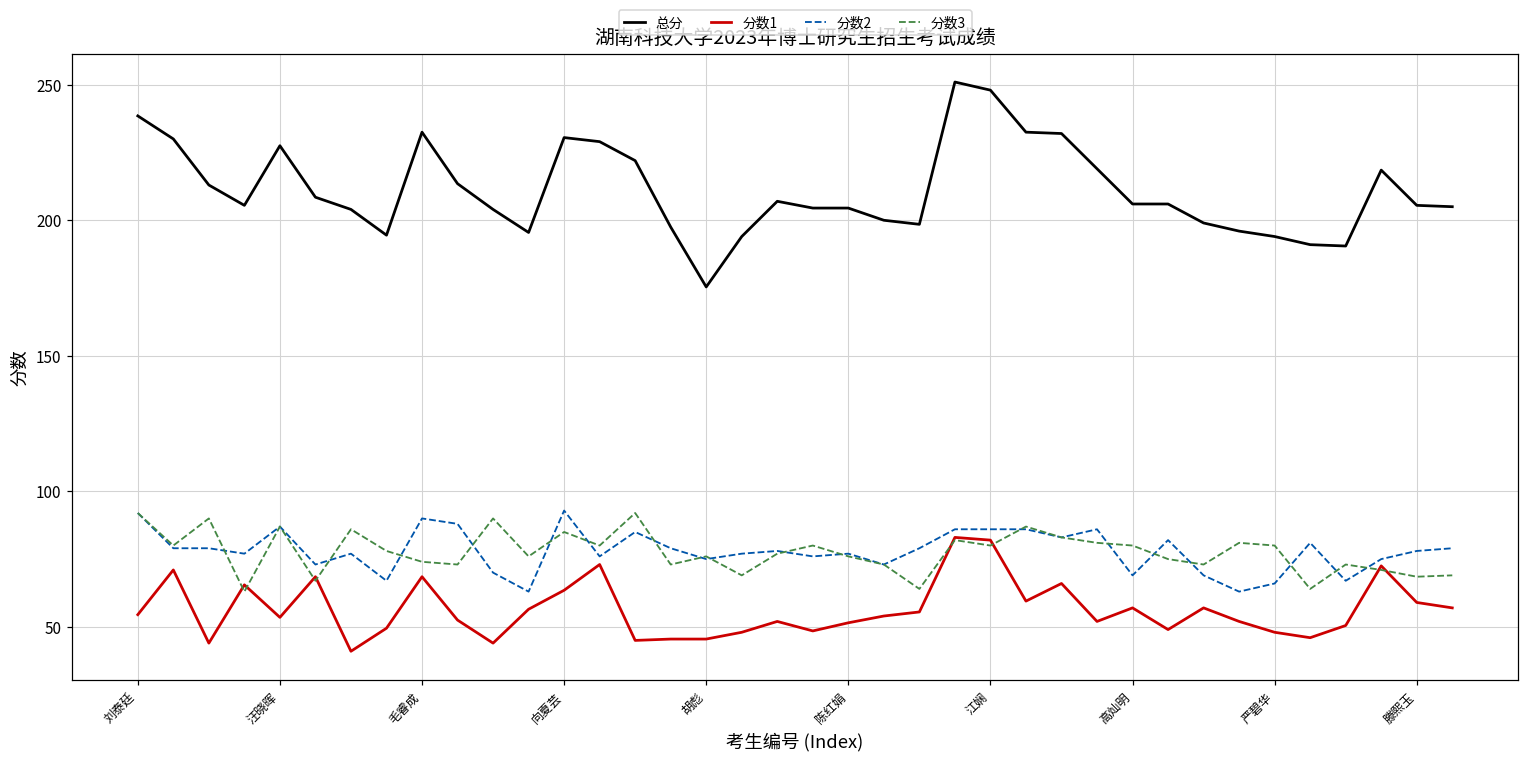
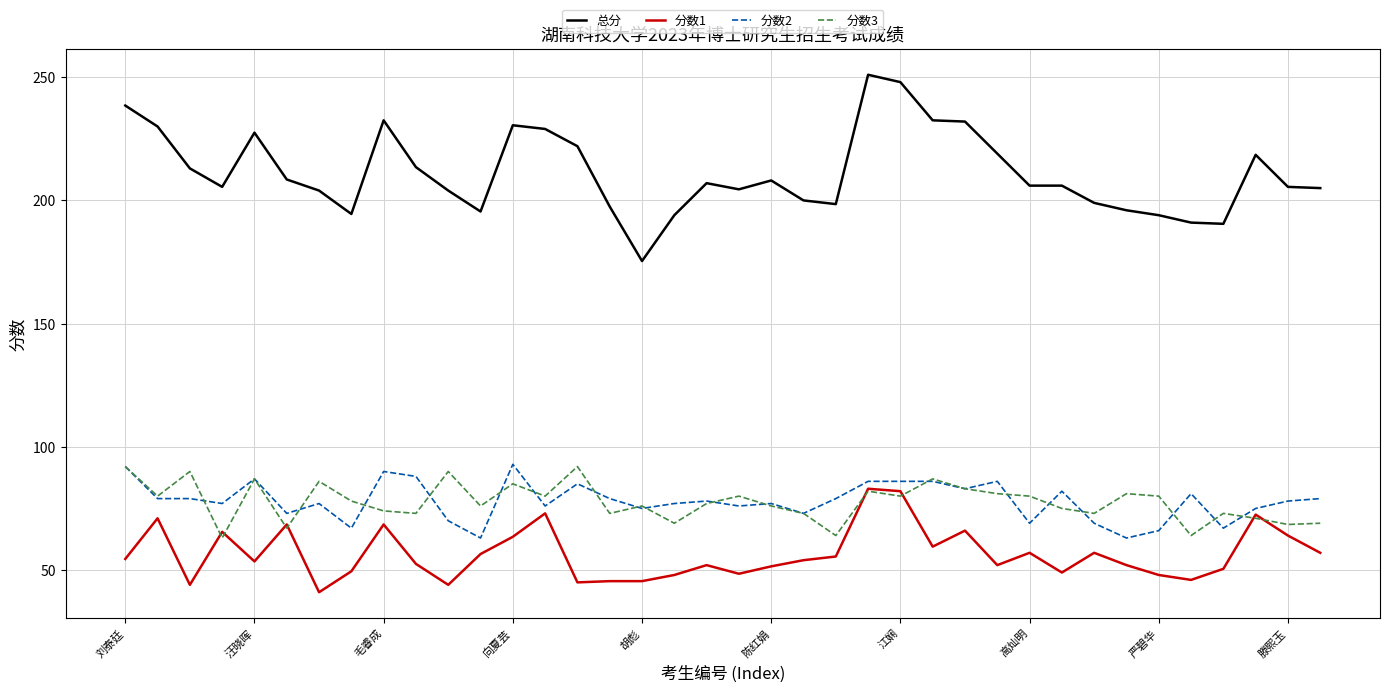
  {
    "总分": {
      "刘泰廷": 239,
      "汪晓晖": 228,
      "毛睿成": 233,
      "向夏芸": 231,
      "胡彪": 175,
-     "陈红娟": 205,
+     "陈红娟": 208,
      "江娴": 248,
      "高灿明": 206,
      "严碧华": 194,
      "滕熙玉": 206
    },
    "分数1": {
      "刘泰廷": 55,
      "汪晓晖": 54,
      "毛睿成": 69,
      "向夏芸": 64,
      "胡彪": 46,
      "陈红娟": 52,
      "江娴": 82,
      "高灿明": 57,
      "严碧华": 48,
-     "滕熙玉": 59
+     "滕熙玉": 64
    },
    "分数2": {
      "毛睿成": 90,
      "向夏芸": 93,
      "江娴": 86,
      "高灿明": 69,
      "严碧华": 66,
      "滕熙玉": 78
    },
    "分数3": {
      "毛睿成": 74,
      "向夏芸": 85,
      "江娴": 80,
      "高灿明": 80,
      "严碧华": 80,
      "滕熙玉": 69
    }
  }
